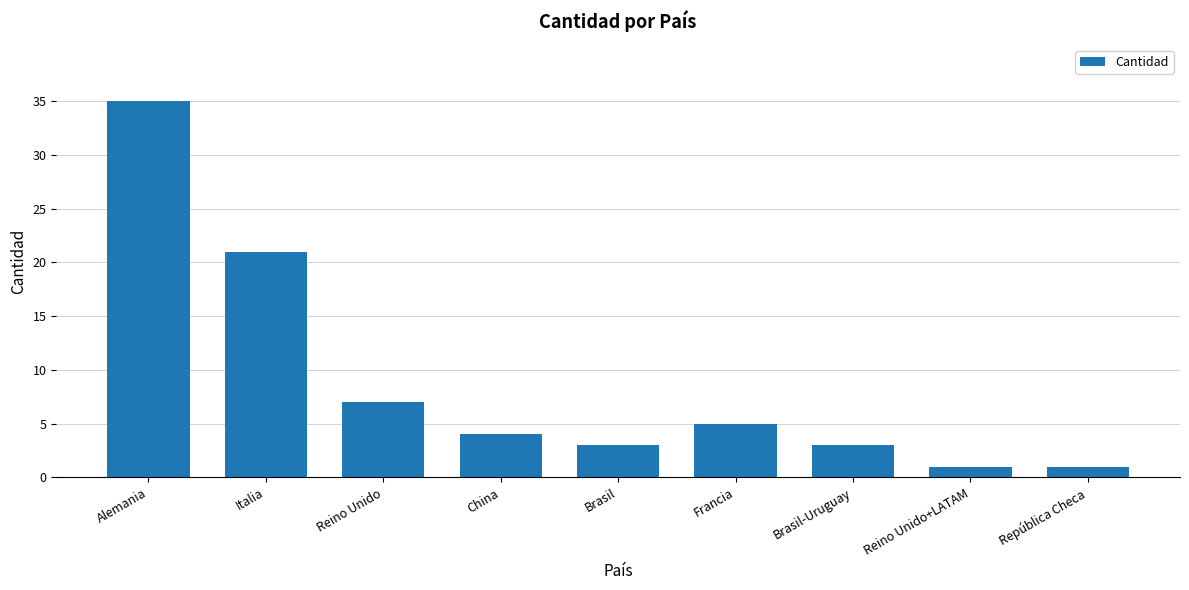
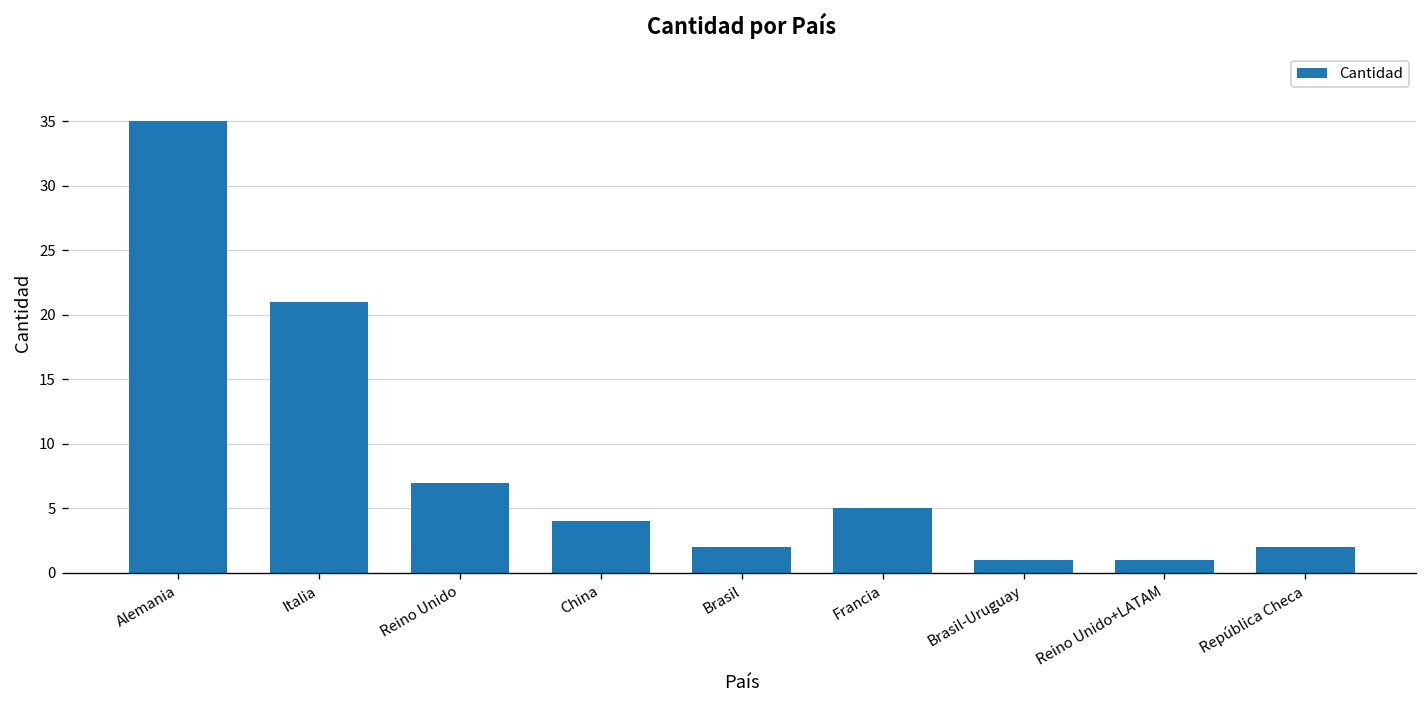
  {
    "Alemania": 35,
    "Italia": 21,
    "Reino Unido": 7,
    "China": 4,
-   "Brasil": 3,
+   "Brasil": 2,
    "Francia": 5,
-   "Brasil-Uruguay": 3,
+   "Brasil-Uruguay": 1,
    "Reino Unido+LATAM": 1,
-   "República Checa": 1
+   "República Checa": 2
  }
